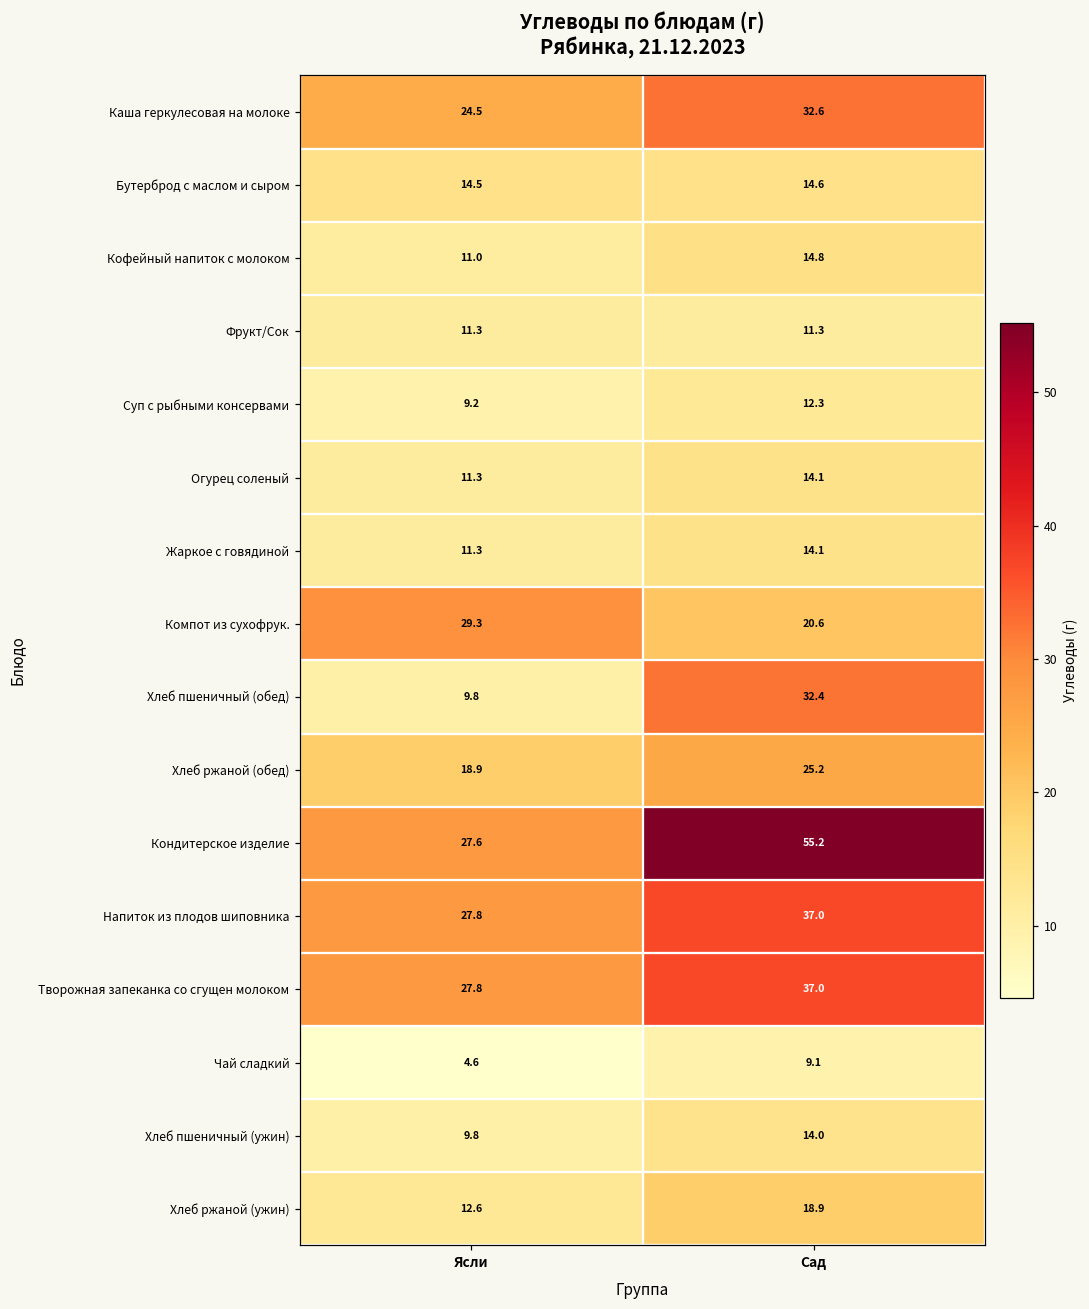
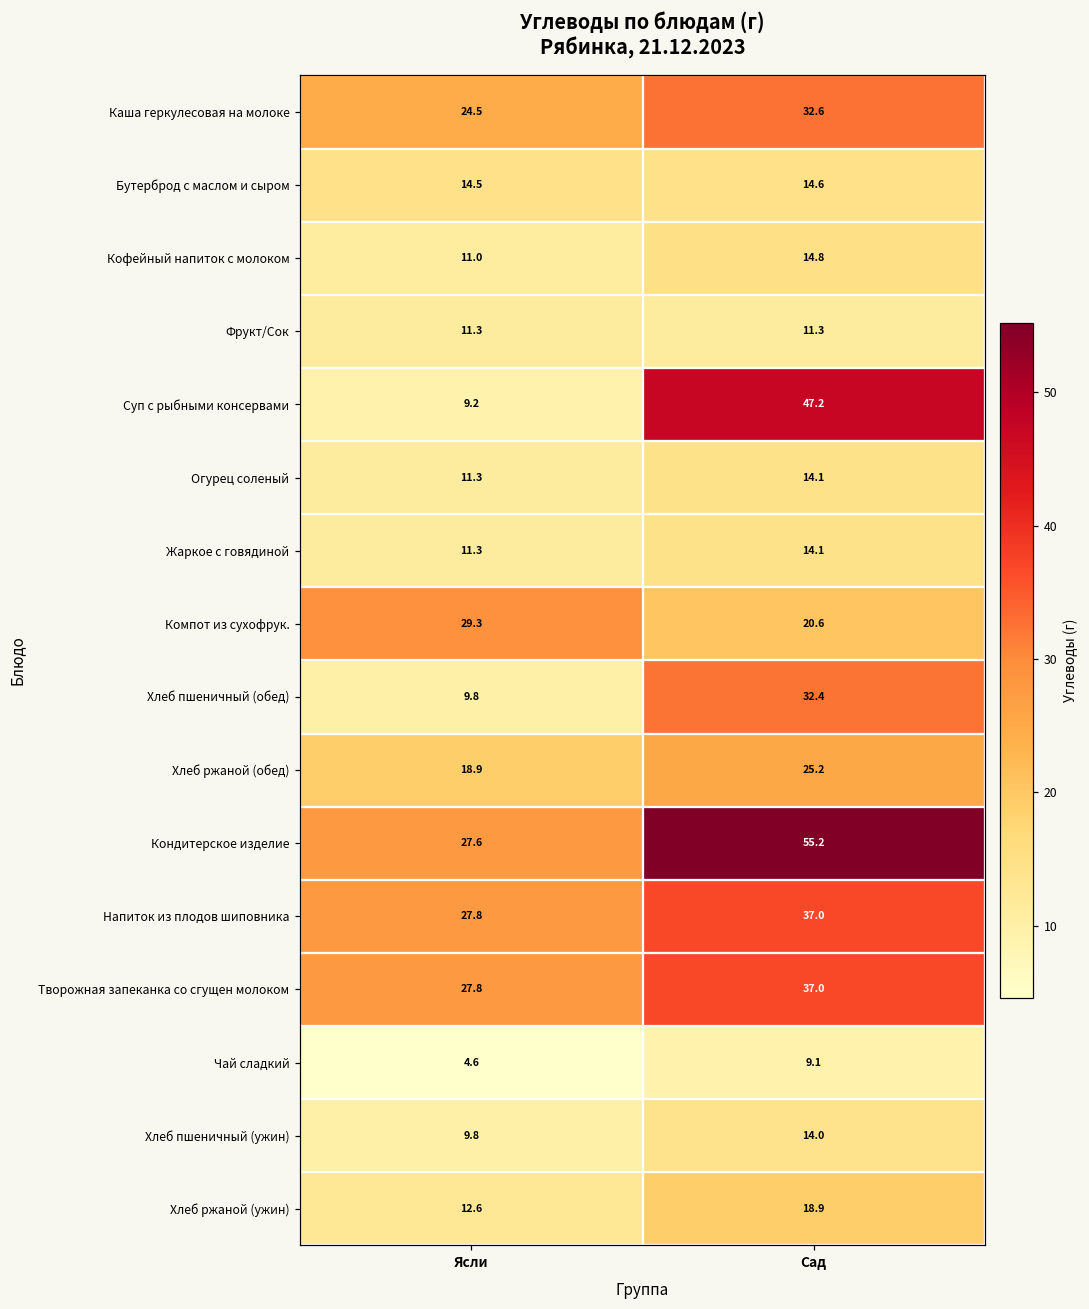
  {
    "Каша геркулесовая на молоке": {
      "Ясли": 24.5,
      "Сад": 32.6
    },
    "Бутерброд с маслом и сыром": {
      "Ясли": 14.5,
      "Сад": 14.6
    },
    "Кофейный напиток с молоком": {
      "Ясли": 11.0,
      "Сад": 14.8
    },
    "Фрукт/Сок": {
      "Ясли": 11.3,
      "Сад": 11.3
    },
    "Суп с рыбными консервами": {
      "Ясли": 9.2,
-     "Сад": 12.3
+     "Сад": 47.2
    },
    "Огурец соленый": {
      "Ясли": 11.3,
      "Сад": 14.1
    },
    "Жаркое с говядиной": {
      "Ясли": 11.3,
      "Сад": 14.1
    },
    "Компот из сухофрук.": {
      "Ясли": 29.3,
      "Сад": 20.6
    },
    "Хлеб пшеничный (обед)": {
      "Ясли": 9.8,
      "Сад": 32.4
    },
    "Хлеб ржаной (обед)": {
      "Ясли": 18.9,
      "Сад": 25.2
    },
    "Кондитерское изделие": {
      "Ясли": 27.6,
      "Сад": 55.2
    },
    "Напиток из плодов шиповника": {
      "Ясли": 27.8,
      "Сад": 37.0
    },
    "Творожная запеканка со сгущен молоком": {
      "Ясли": 27.8,
      "Сад": 37.0
    },
    "Чай сладкий": {
      "Ясли": 4.6,
      "Сад": 9.1
    },
    "Хлеб пшеничный (ужин)": {
      "Ясли": 9.8,
      "Сад": 14.0
    },
    "Хлеб ржаной (ужин)": {
      "Ясли": 12.6,
      "Сад": 18.9
    }
  }
